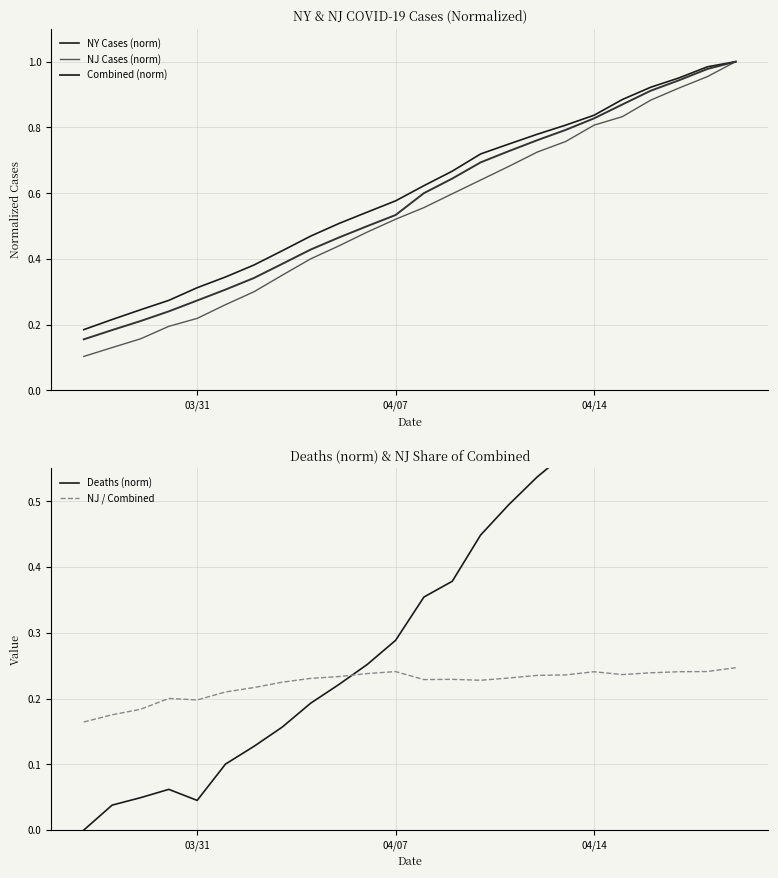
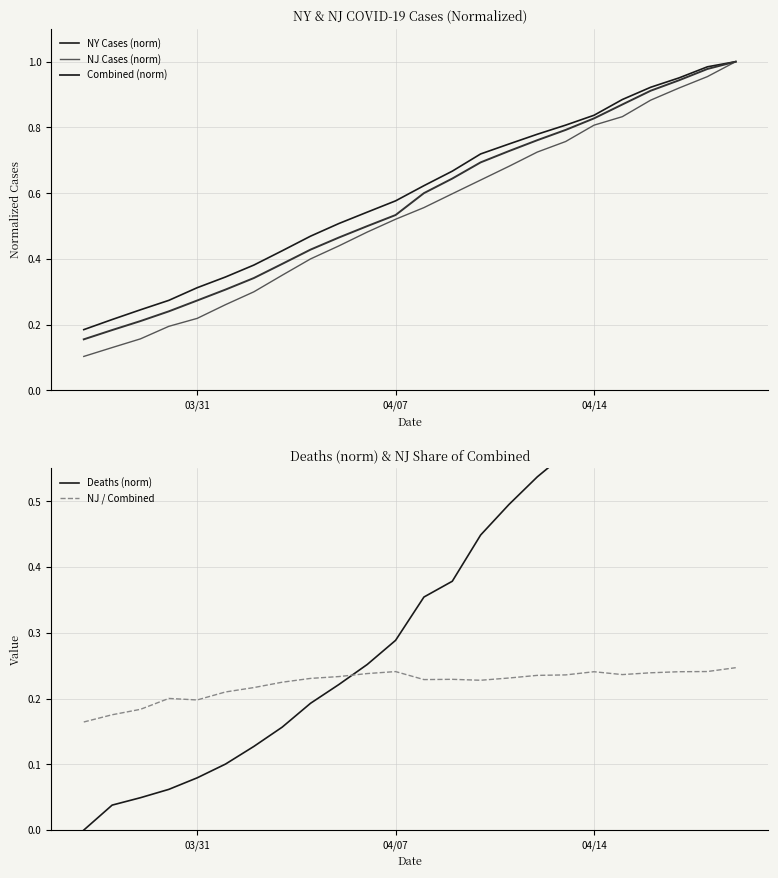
  {
    "Deaths (norm) & NJ Share of Combined": {
      "Deaths (norm)": {
-       "03/31": 0.05,
+       "03/31": 0.08,
        "04/07": 0.29
      },
      "NJ / Combined": {
        "03/31": 0.20,
        "04/07": 0.24,
        "04/14": 0.24
      }
    }
  }
